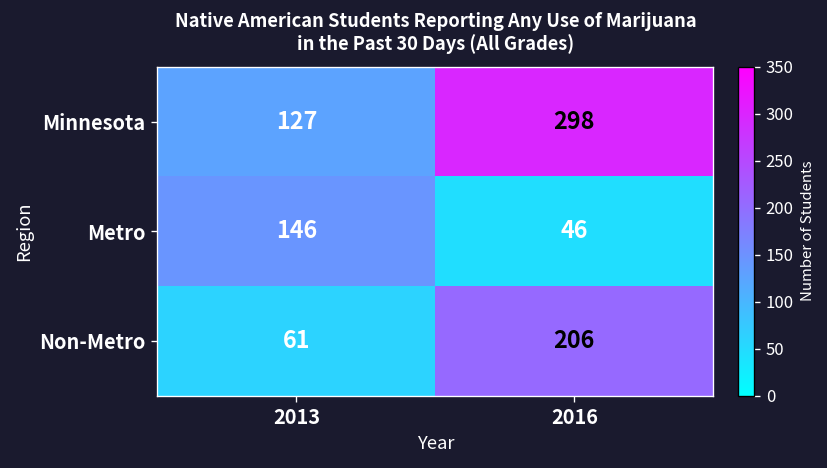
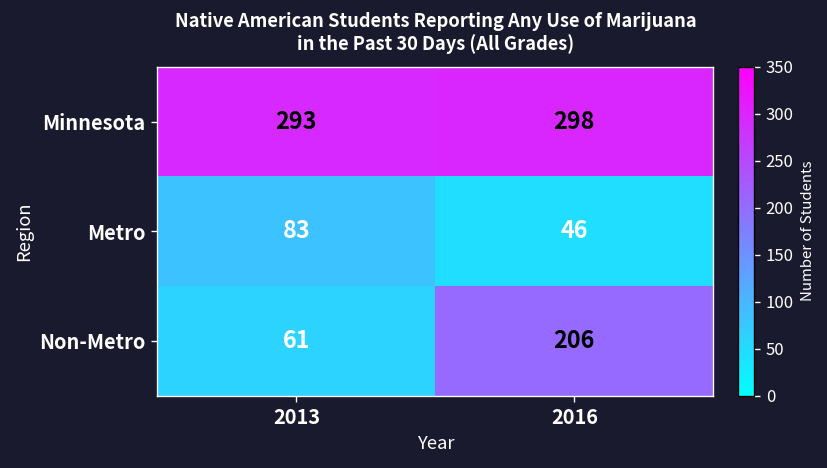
  {
    "Minnesota": {
-     "2013": 127,
+     "2013": 293,
      "2016": 298
    },
    "Metro": {
-     "2013": 146,
+     "2013": 83,
      "2016": 46
    },
    "Non-Metro": {
      "2013": 61,
      "2016": 206
    }
  }
